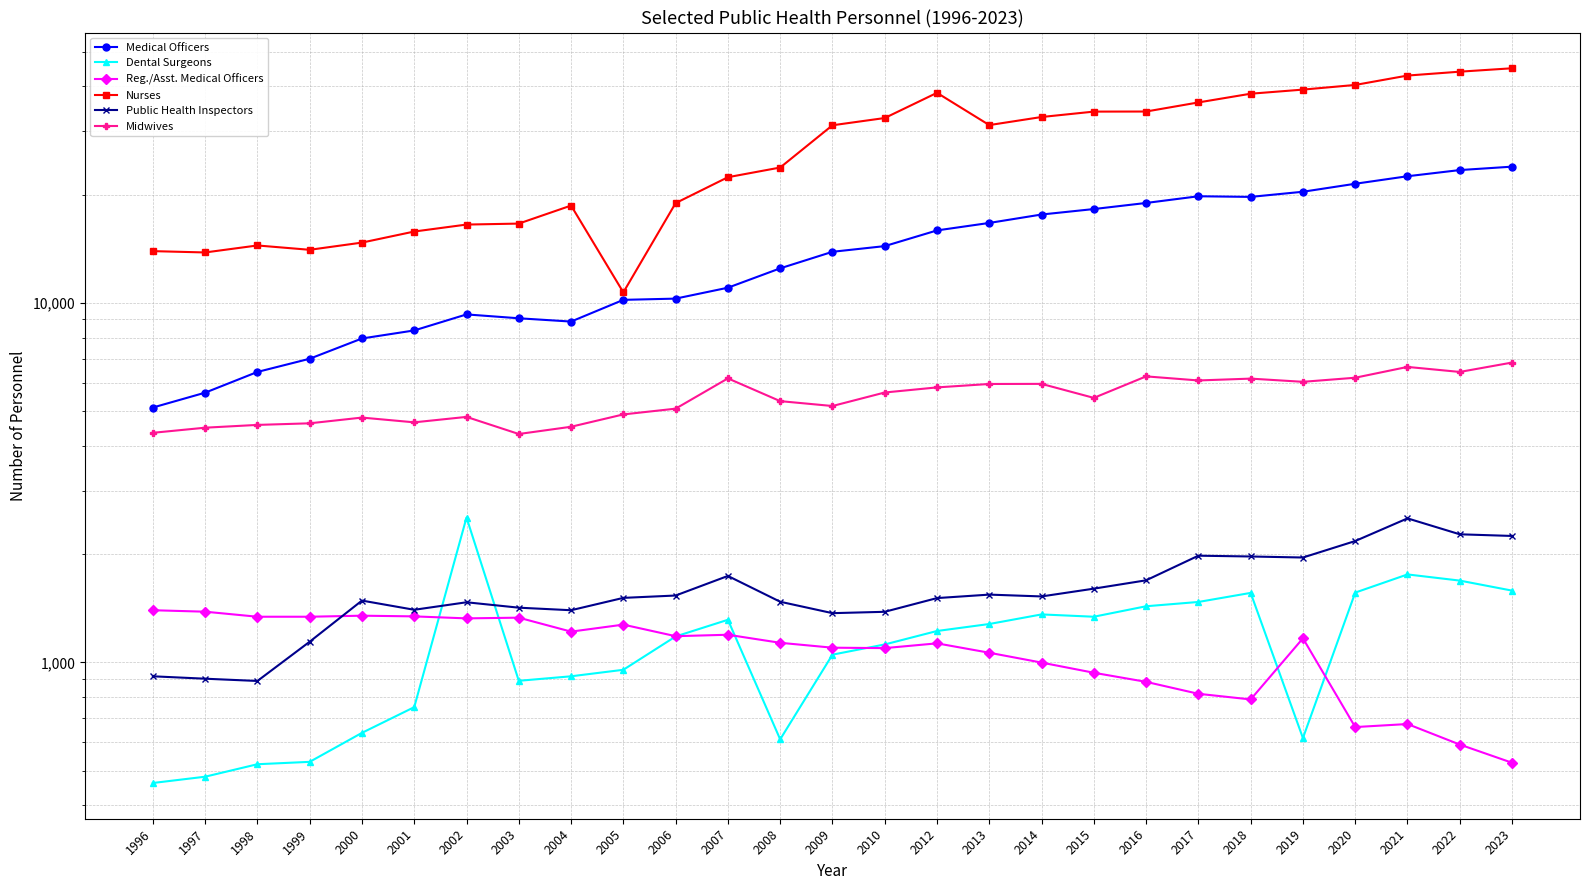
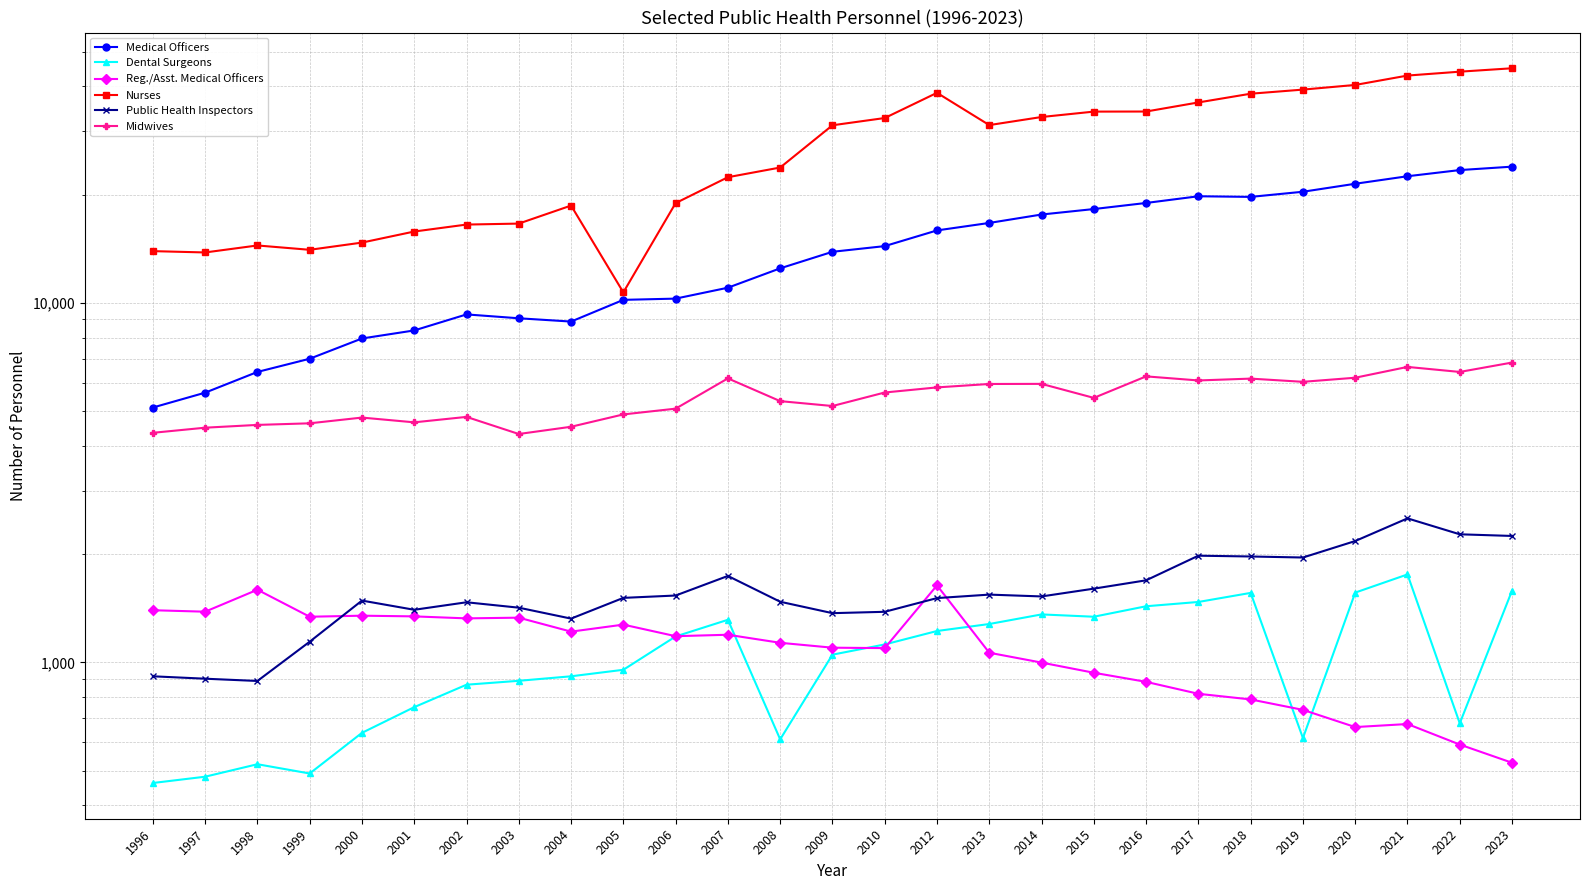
  {
    "Medical Officers": {
      "1996": "5,100",
      "1997": "5,600",
      "1998": "6,400",
      "1999": "7,000",
      "2000": "8,000",
      "2001": "8,400",
      "2002": "9,300",
      "2003": "9,100",
      "2004": "8,900",
      "2005": "10,200",
      "2006": "10,300",
      "2007": "11,000",
      "2008": "12,500",
      "2009": "13,900",
      "2010": "14,400",
      "2012": "16,000",
      "2013": "17,000",
      "2014": "18,000",
      "2015": "18,000",
      "2016": "19,000",
      "2017": "20,000",
      "2018": "20,000",
      "2019": "20,000",
      "2020": "21,000",
      "2021": "23,000",
      "2022": "23,000",
      "2023": "24,000"
    },
    "Dental Surgeons": {
      "1996": "460",
      "1997": "480",
      "1998": "520",
-     "1999": "530",
+     "1999": "490",
      "2000": "640",
      "2001": "750",
-     "2002": "2,500",
+     "2002": "870",
      "2003": "890",
      "2004": "920",
      "2005": "950",
      "2007": "1,310",
      "2008": "610",
      "2009": "1,050",
      "2010": "1,120",
      "2012": "1,220",
      "2013": "1,280",
      "2014": "1,360",
      "2015": "1,340",
      "2016": "1,430",
      "2017": "1,470",
      "2018": "1,560",
      "2019": "620",
      "2020": "1,600",
      "2021": "1,800",
-     "2022": "1,700",
+     "2022": "680",
      "2023": "1,600"
    },
    "Reg./Asst. Medical Officers": {
      "1996": "1,400",
      "1997": "1,380",
-     "1998": "1,340",
+     "1998": "1,600",
      "1999": "1,340",
      "2000": "1,350",
      "2001": "1,340",
      "2002": "1,330",
      "2003": "1,330",
      "2004": "1,220",
      "2005": "1,270",
      "2007": "1,190",
      "2008": "1,130",
      "2009": "1,100",
      "2010": "1,100",
-     "2012": "1,130",
+     "2012": "1,600",
      "2013": "1,060",
      "2014": "1,000",
      "2015": "940",
      "2016": "880",
      "2017": "820",
      "2018": "790",
-     "2019": "1,170",
+     "2019": "740",
      "2020": "660",
      "2021": "670",
      "2022": "590",
      "2023": "530"
    },
    "Nurses": {
      "1996": "13,900",
      "1997": "13,800",
      "1998": "14,400",
      "1999": "14,100",
      "2000": "14,700",
      "2001": "16,000",
      "2002": "17,000",
      "2003": "17,000",
      "2004": "19,000",
      "2005": "10,700",
      "2006": "19,000",
      "2007": "22,000",
      "2008": "24,000",
      "2009": "31,000",
      "2010": "33,000",
      "2012": "38,000",
      "2013": "31,000",
      "2014": "33,000",
      "2015": "34,000",
      "2016": "34,000",
      "2017": "36,000",
      "2018": "38,000",
      "2019": "39,000",
      "2020": "40,000",
      "2021": "43,000",
      "2022": "44,000",
      "2023": "45,000"
    },
    "Public Health Inspectors": {
      "1996": "920",
      "1997": "900",
      "1998": "890",
      "1999": "1,140",
      "2000": "1,490",
      "2001": "1,400",
      "2002": "1,470",
      "2003": "1,420",
-     "2004": "1,400",
+     "2004": "1,320",
      "2005": "1,510",
      "2006": "1,540",
      "2007": "1,700",
      "2008": "1,480",
      "2009": "1,370",
      "2010": "1,380",
      "2012": "1,510",
      "2013": "1,540",
      "2014": "1,530",
      "2015": "1,600",
      "2016": "1,700",
      "2017": "2,000",
      "2018": "2,000",
      "2019": "2,000",
      "2020": "2,200",
      "2021": "2,500",
      "2022": "2,300",
      "2023": "2,200"
    },
    "Midwives": {
      "1996": "4,400",
      "1997": "4,500",
      "1998": "4,600",
      "1999": "4,600",
      "2000": "4,800",
      "2001": "4,700",
      "2002": "4,800",
      "2003": "4,300",
      "2004": "4,500",
      "2005": "4,900",
      "2006": "5,100",
      "2007": "6,200",
      "2008": "5,300",
      "2009": "5,200",
      "2010": "5,600",
      "2012": "5,800",
      "2013": "6,000",
      "2014": "6,000",
      "2015": "5,400",
      "2016": "6,200",
      "2017": "6,100",
      "2018": "6,200",
      "2019": "6,000",
      "2020": "6,200",
      "2021": "6,600",
      "2022": "6,400",
      "2023": "6,800"
    }
  }
